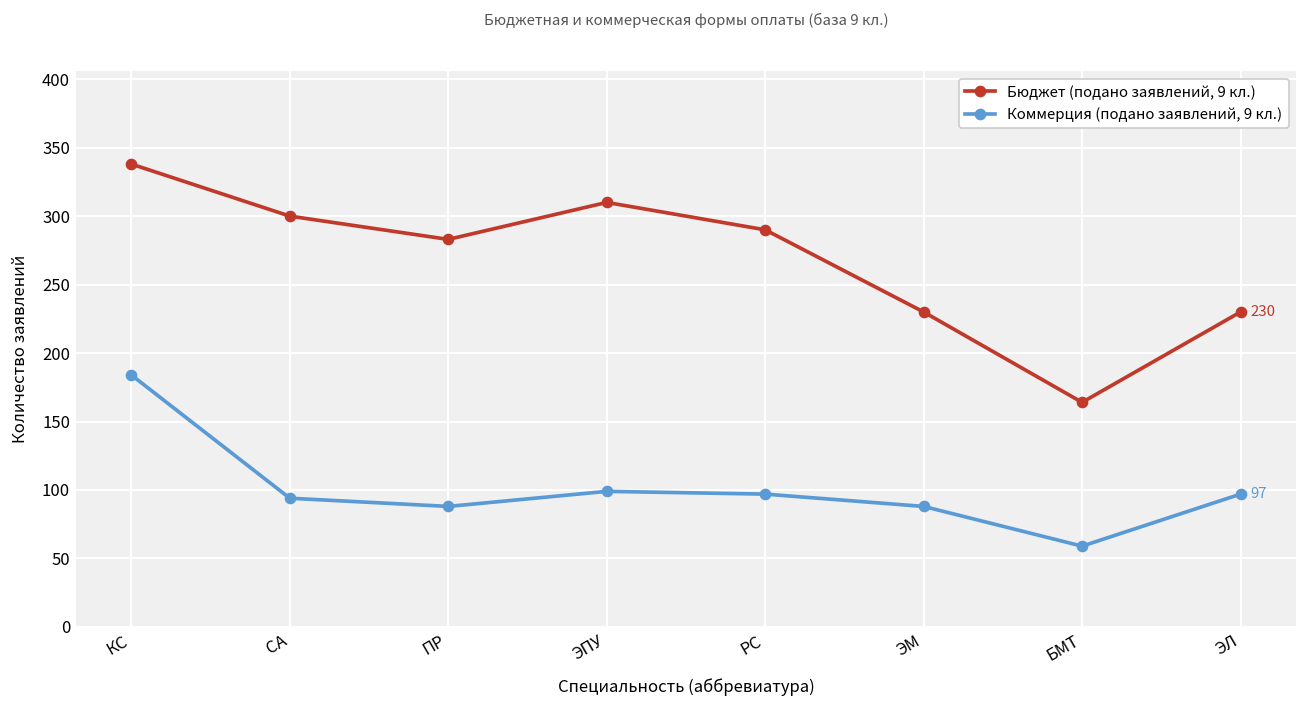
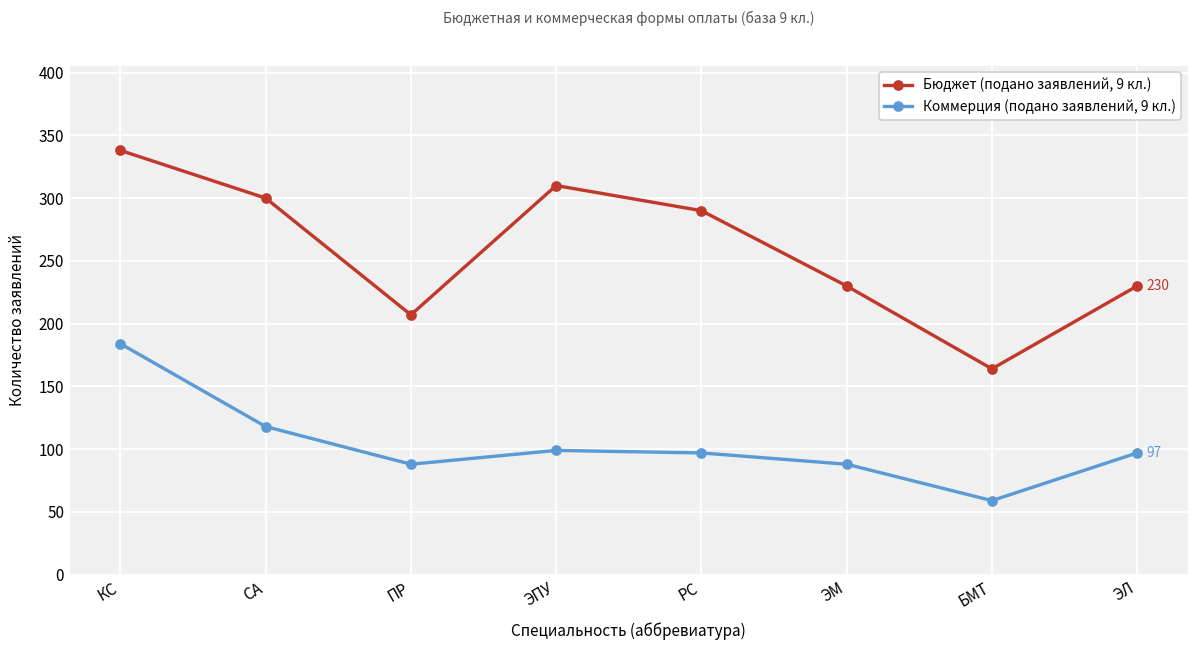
  {
    "Бюджет (подано заявлений, 9 кл.)": {
      "КС": 338,
      "СА": 300,
-     "ПР": 283,
+     "ПР": 207,
      "ЭПУ": 310,
      "РС": 290,
      "ЭМ": 230,
      "БМТ": 164
    },
    "Коммерция (подано заявлений, 9 кл.)": {
      "КС": 184,
-     "СА": 94,
+     "СА": 118,
      "ПР": 88,
      "ЭПУ": 99,
      "РС": 97,
      "ЭМ": 88,
      "БМТ": 59
    }
  }
